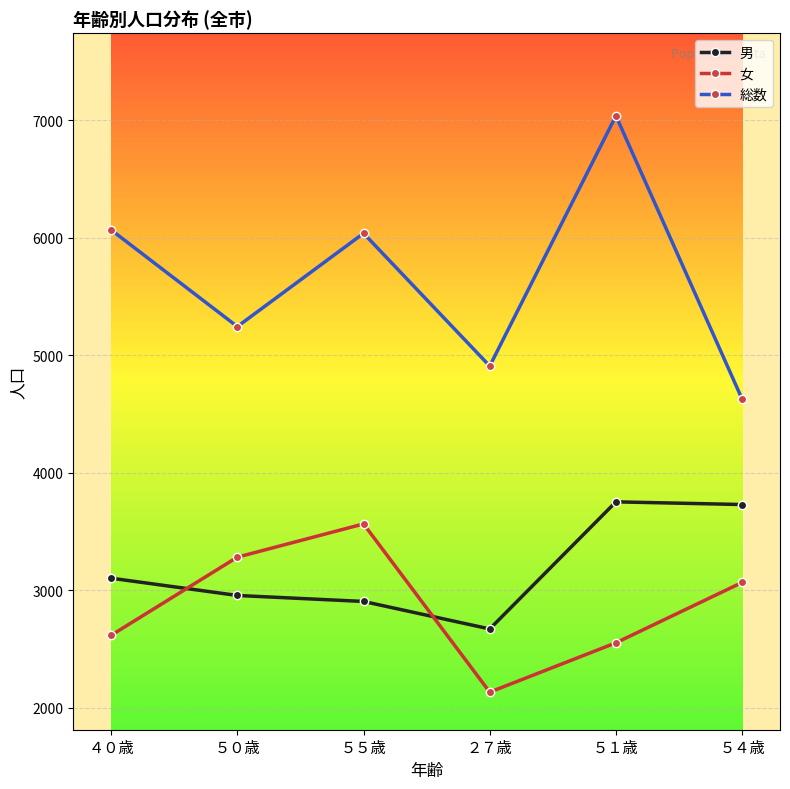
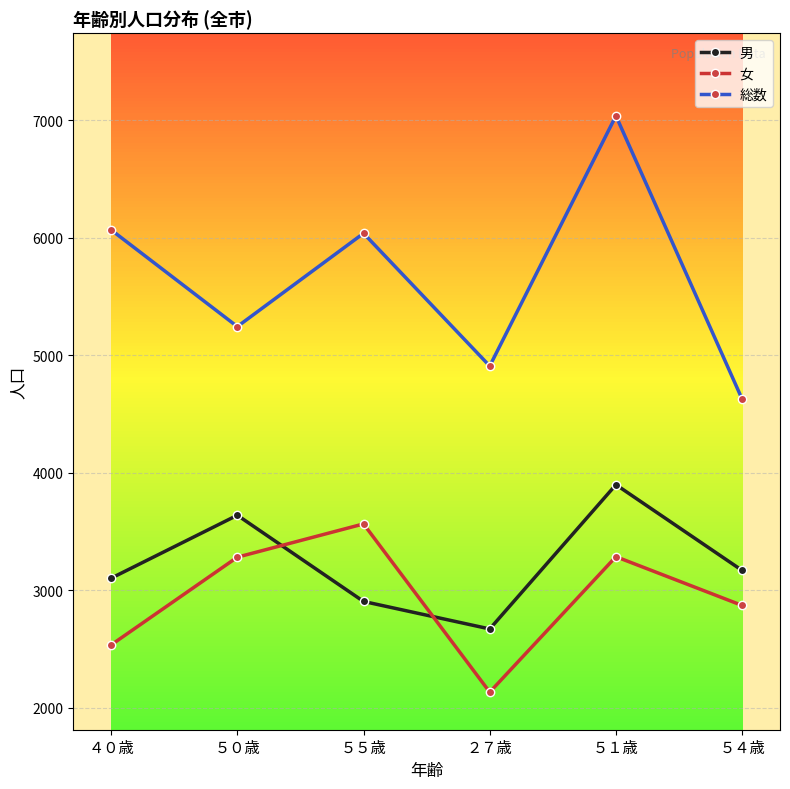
  {
    "男": {
      "４０歳": 3100,
-     "５０歳": 2960,
+     "５０歳": 3640,
      "５５歳": 2910,
      "２７歳": 2670,
-     "５１歳": 3750,
-     "５４歳": 3730
+     "５１歳": 3900,
+     "５４歳": 3170
    },
    "女": {
-     "４０歳": 2620,
+     "４０歳": 2540,
      "５０歳": 3280,
      "５５歳": 3570,
      "２７歳": 2130,
-     "５１歳": 2550,
-     "５４歳": 3070
+     "５１歳": 3290,
+     "５４歳": 2870
    },
    "総数": {
      "４０歳": 6070,
      "５０歳": 5250,
      "５５歳": 6040,
      "２７歳": 4910,
      "５１歳": 7040,
      "５４歳": 4630
    }
  }
